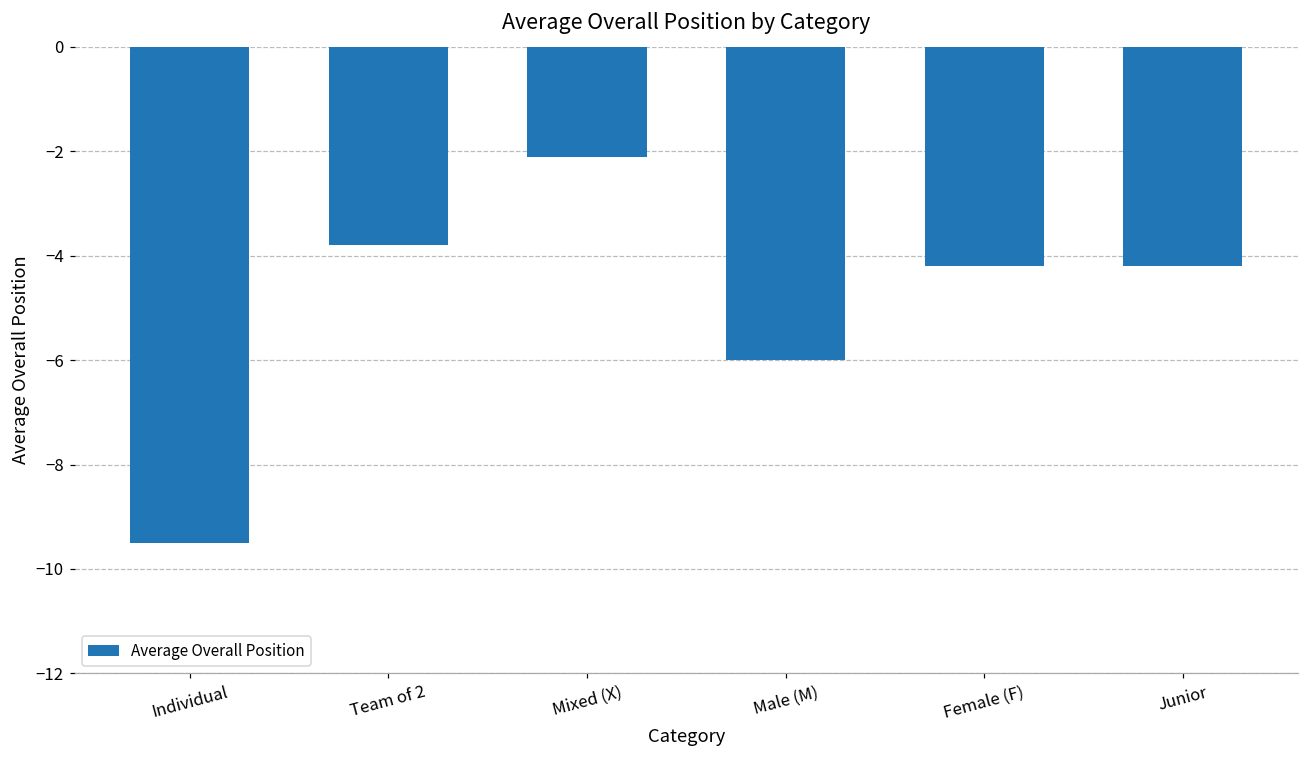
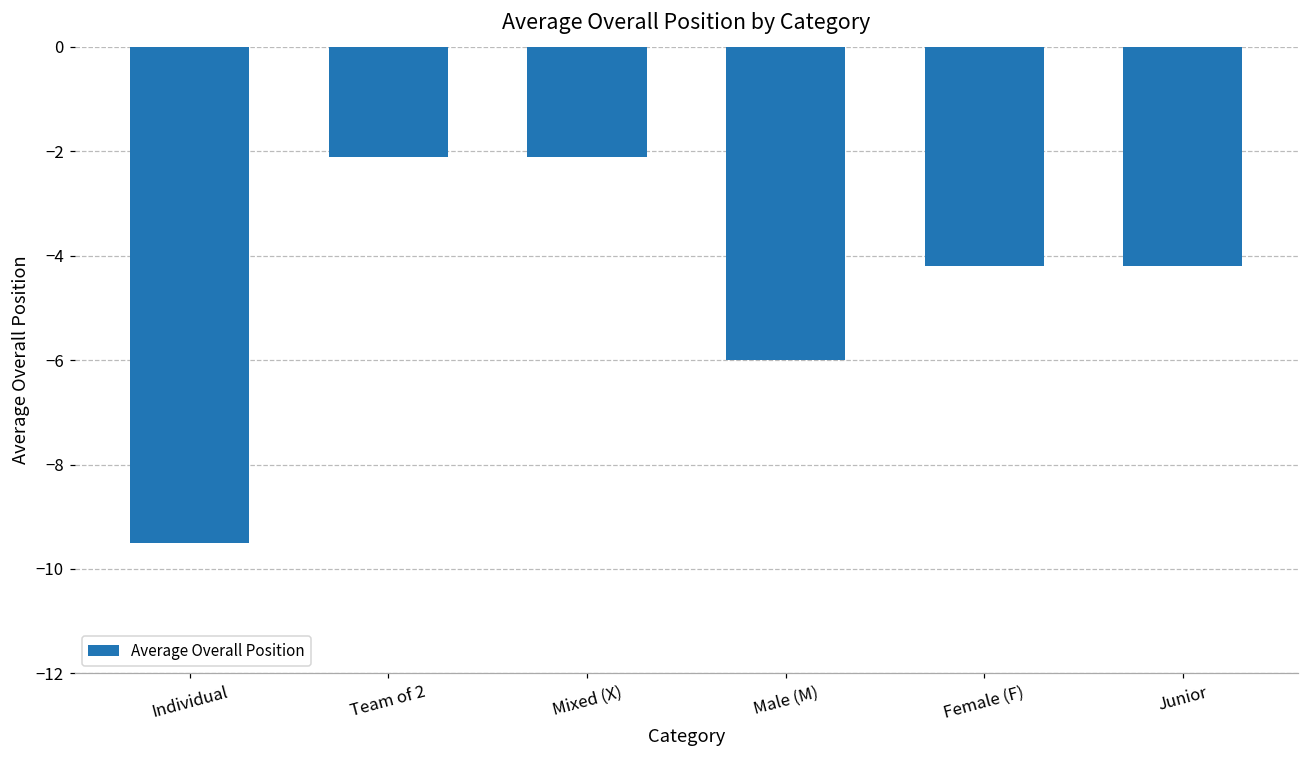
  {
    "Individual": -9.5,
-   "Team of 2": -3.8,
+   "Team of 2": -2.1,
    "Mixed (X)": -2.1,
    "Male (M)": -6.0,
    "Female (F)": -4.2,
    "Junior": -4.2
  }
